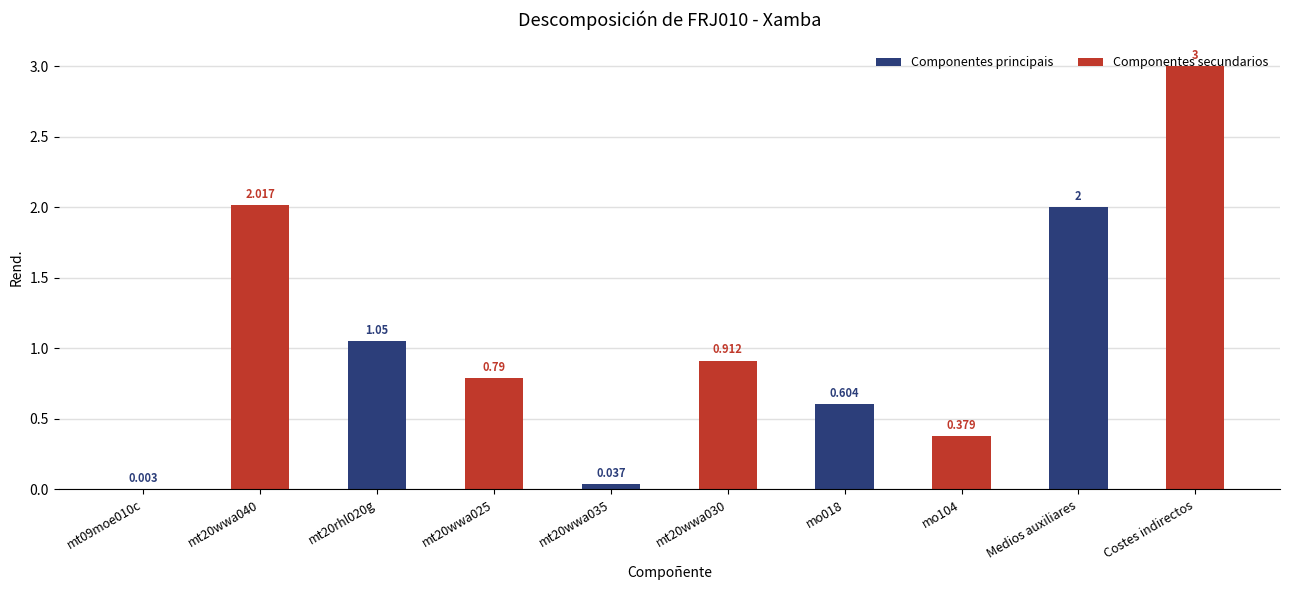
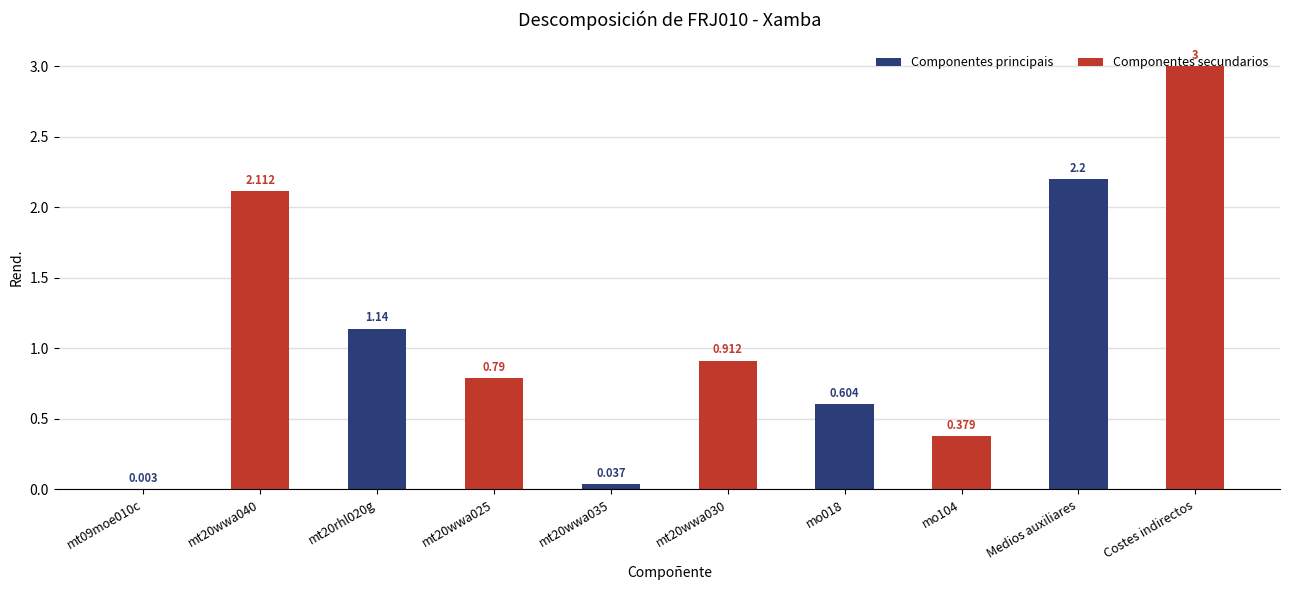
  {
    "Componentes principais": {
      "mt09moe010c": 0.003,
-     "mt20rhl020g": 1.05,
+     "mt20rhl020g": 1.14,
      "mt20wwa035": 0.037,
      "mo018": 0.604,
-     "Medios auxiliares": 2
+     "Medios auxiliares": 2.2
    },
    "Componentes secundarios": {
-     "mt20wwa040": 2.017,
+     "mt20wwa040": 2.112,
      "mt20wwa025": 0.79,
      "mt20wwa030": 0.912,
      "mo104": 0.379,
      "Costes indirectos": 3
    }
  }
